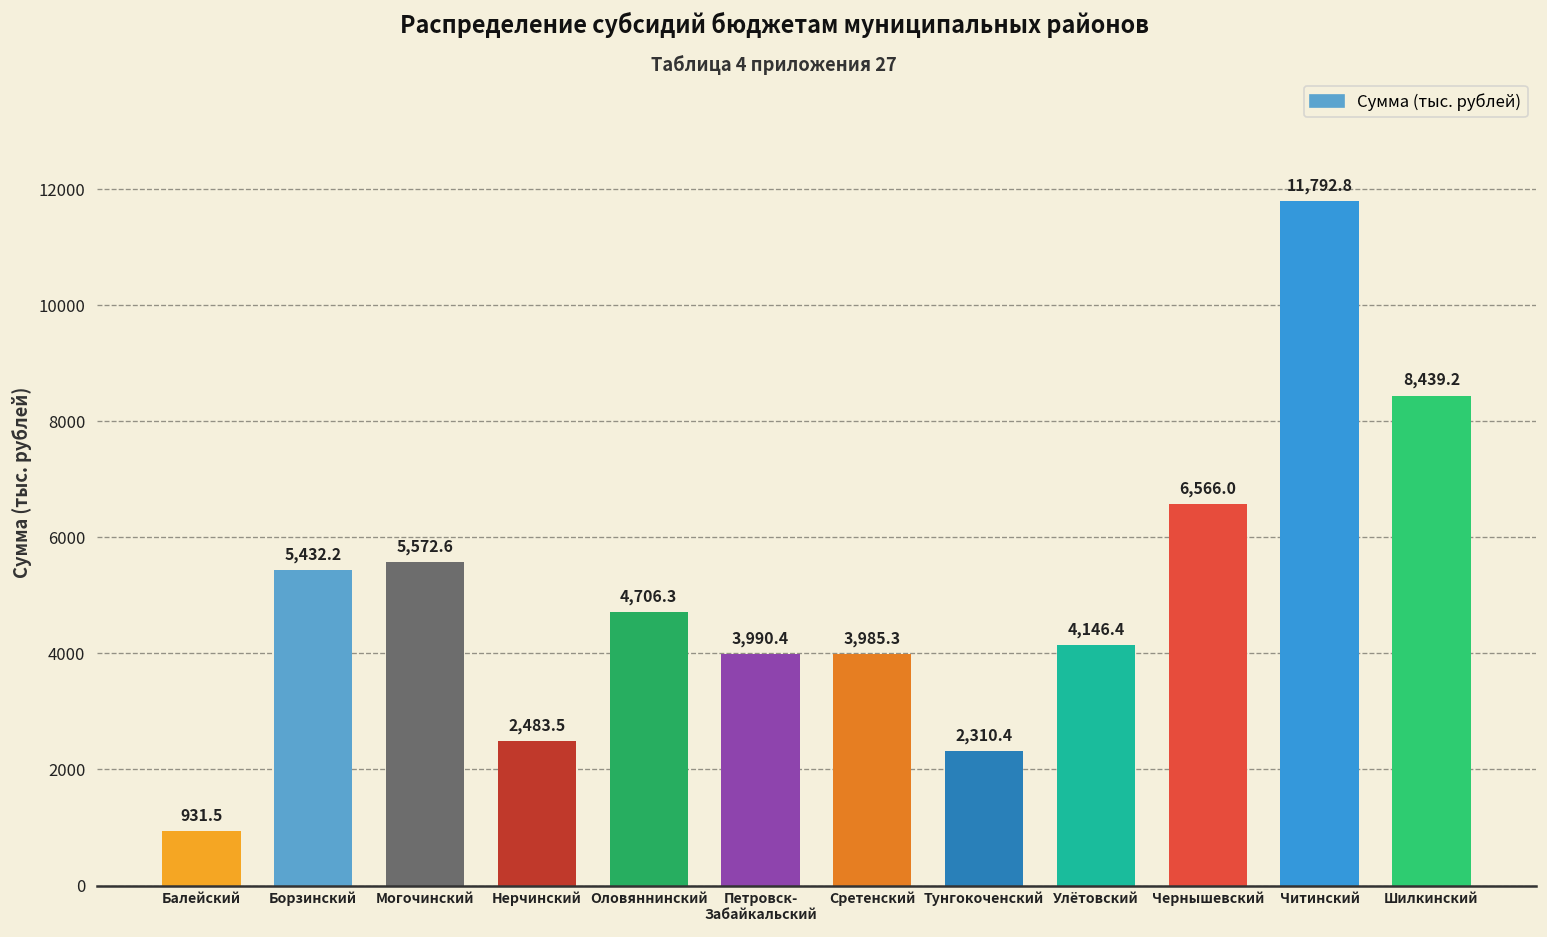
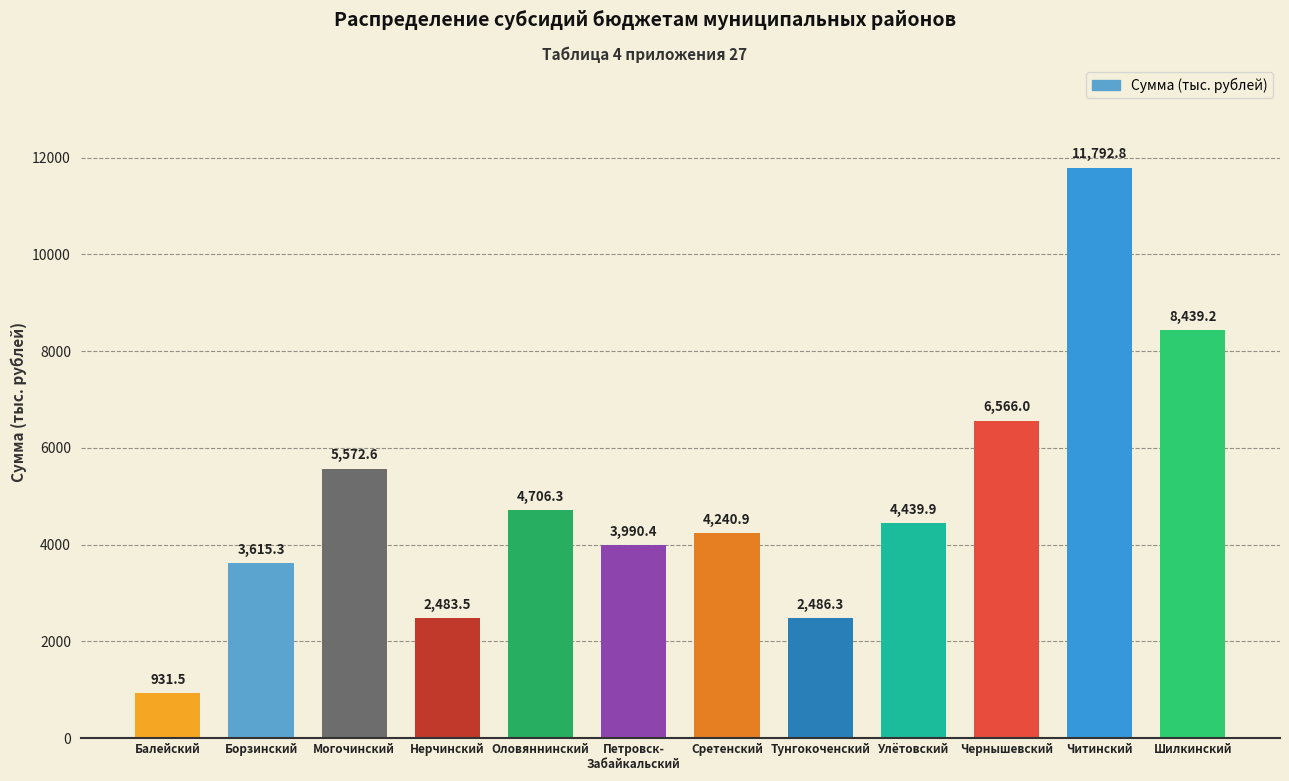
  {
    "Балейский": "931.5",
-   "Борзинский": "5,432.2",
+   "Борзинский": "3,615.3",
    "Могочинский": "5,572.6",
    "Нерчинский": "2,483.5",
    "Оловяннинский": "4,706.3",
    "Петровск- Забайкальский": "3,990.4",
-   "Сретенский": "3,985.3",
-   "Тунгокоченский": "2,310.4",
-   "Улётовский": "4,146.4",
+   "Сретенский": "4,240.9",
+   "Тунгокоченский": "2,486.3",
+   "Улётовский": "4,439.9",
    "Чернышевский": "6,566.0",
    "Читинский": "11,792.8",
    "Шилкинский": "8,439.2"
  }
